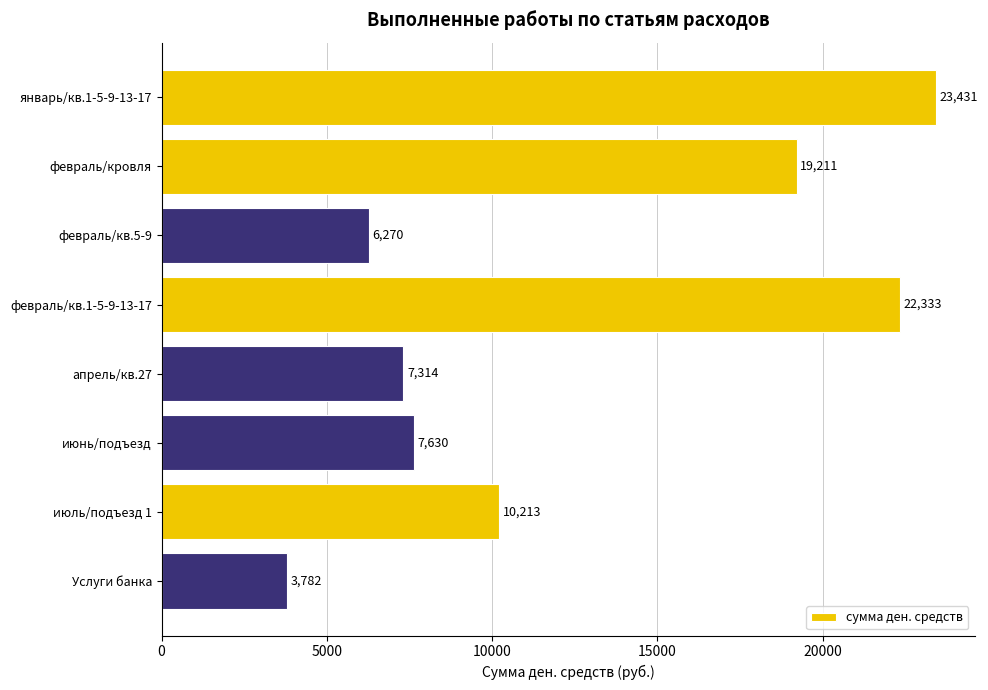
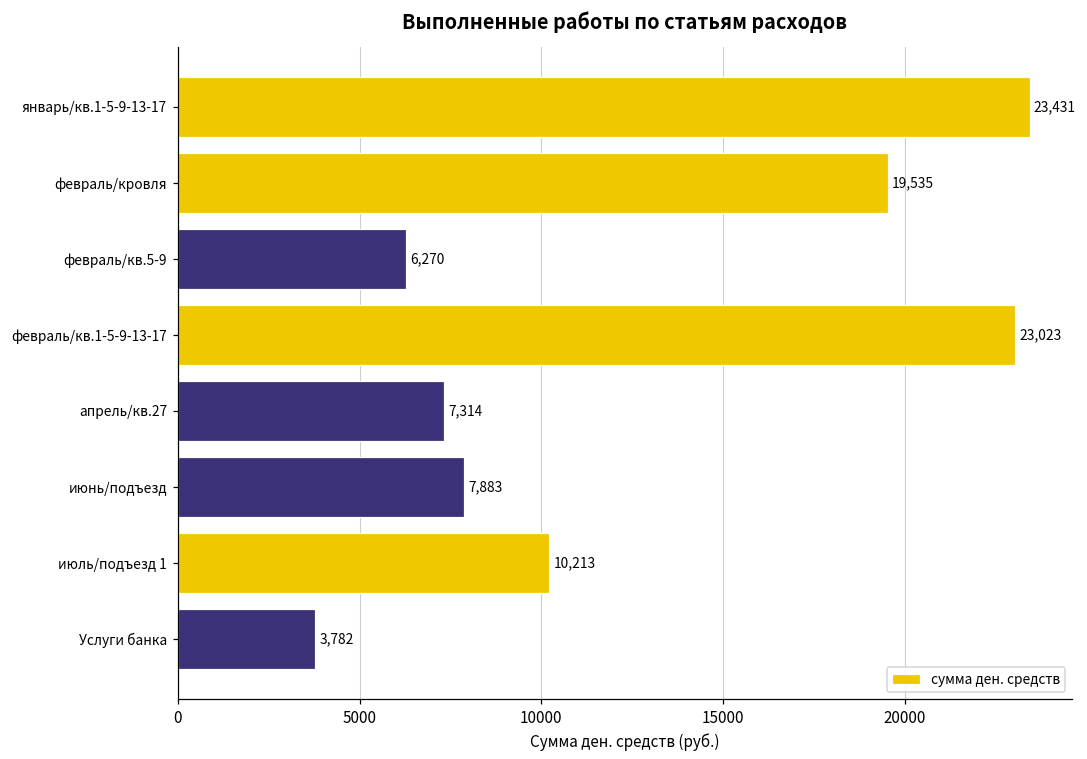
  {
    "январь/кв.1-5-9-13-17": "23,431",
-   "февраль/кровля": "19,211",
+   "февраль/кровля": "19,535",
    "февраль/кв.5-9": "6,270",
-   "февраль/кв.1-5-9-13-17": "22,333",
+   "февраль/кв.1-5-9-13-17": "23,023",
    "апрель/кв.27": "7,314",
-   "июнь/подъезд": "7,630",
+   "июнь/подъезд": "7,883",
    "июль/подъезд 1": "10,213",
    "Услуги банка": "3,782"
  }
